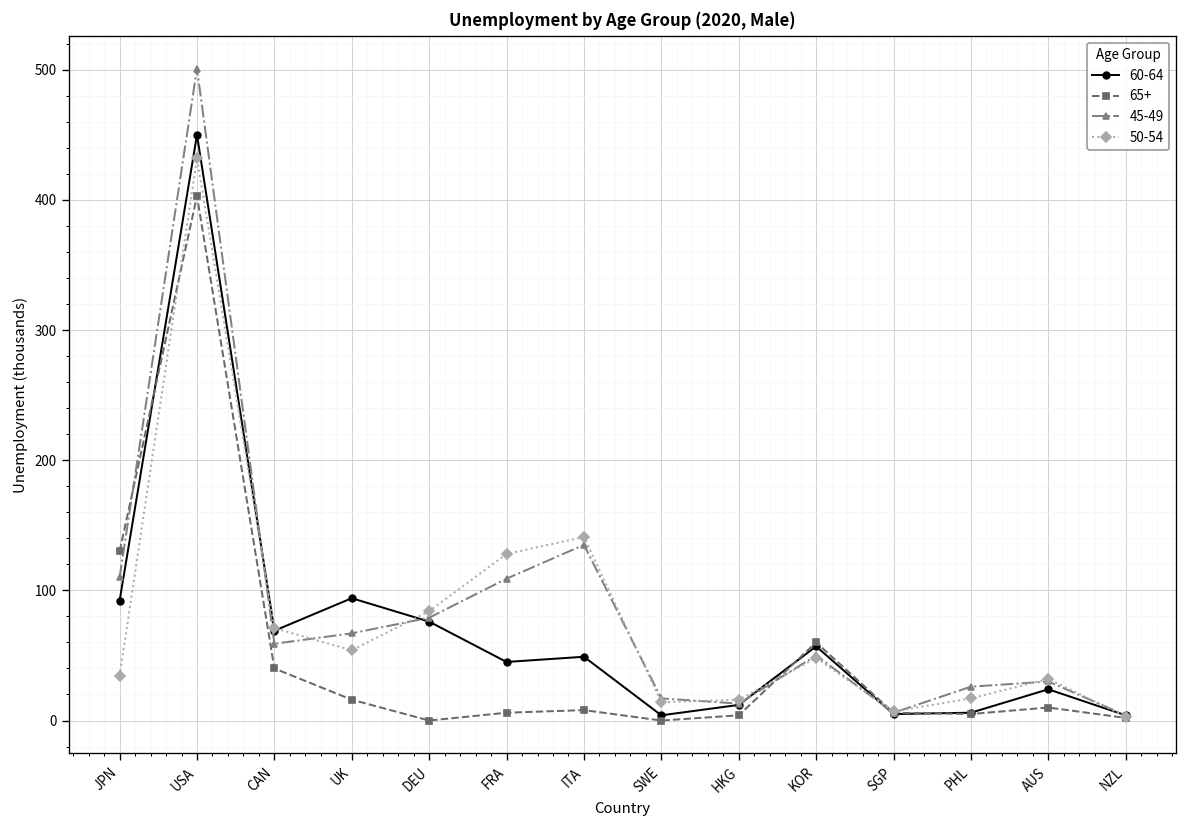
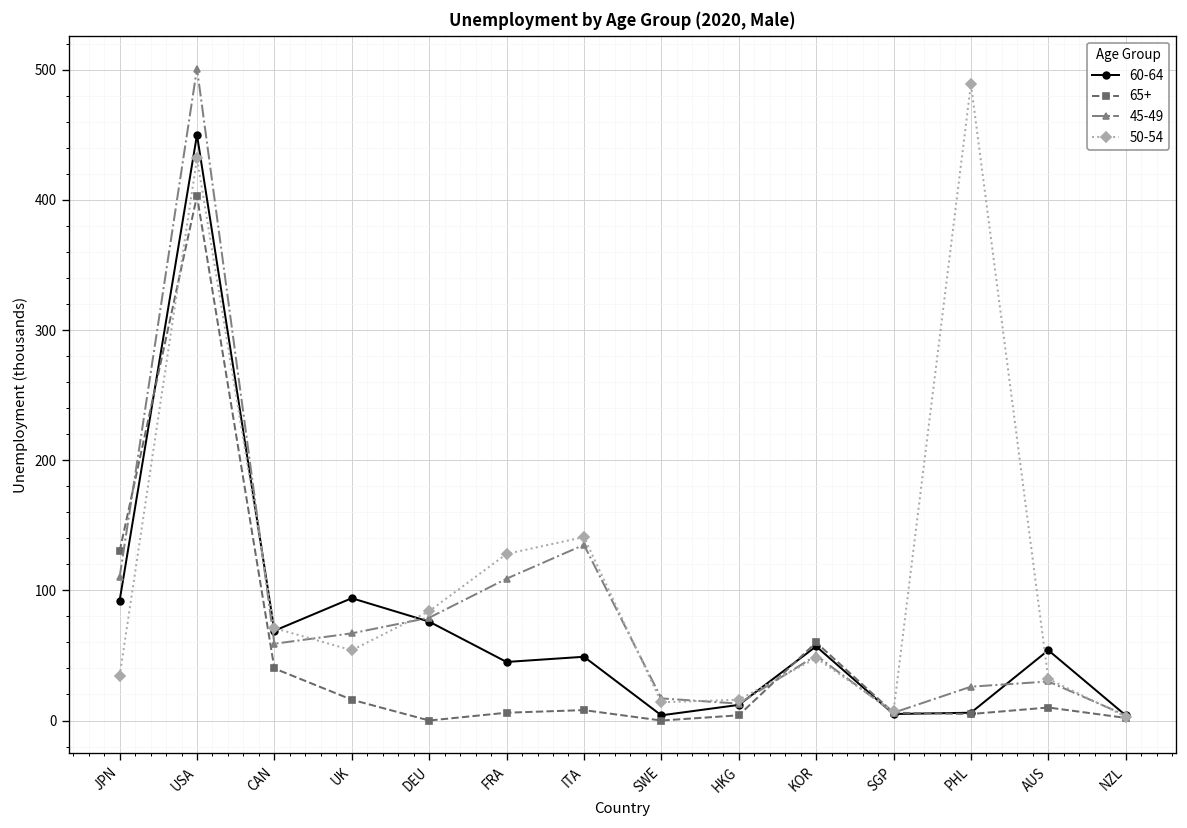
  {
    "60-64": {
      "JPN": 92,
      "USA": 450,
      "UK": 94,
      "DEU": 76,
      "FRA": 45,
      "ITA": 49,
      "SWE": 4,
      "KOR": 57,
-     "AUS": 24
+     "AUS": 54
    },
    "50-54": {
      "JPN": 34,
      "USA": 432,
      "UK": 54,
      "DEU": 84,
      "FRA": 128,
      "ITA": 141,
      "SWE": 14,
      "HKG": 16,
-     "PHL": 17
+     "PHL": 489
    }
  }
